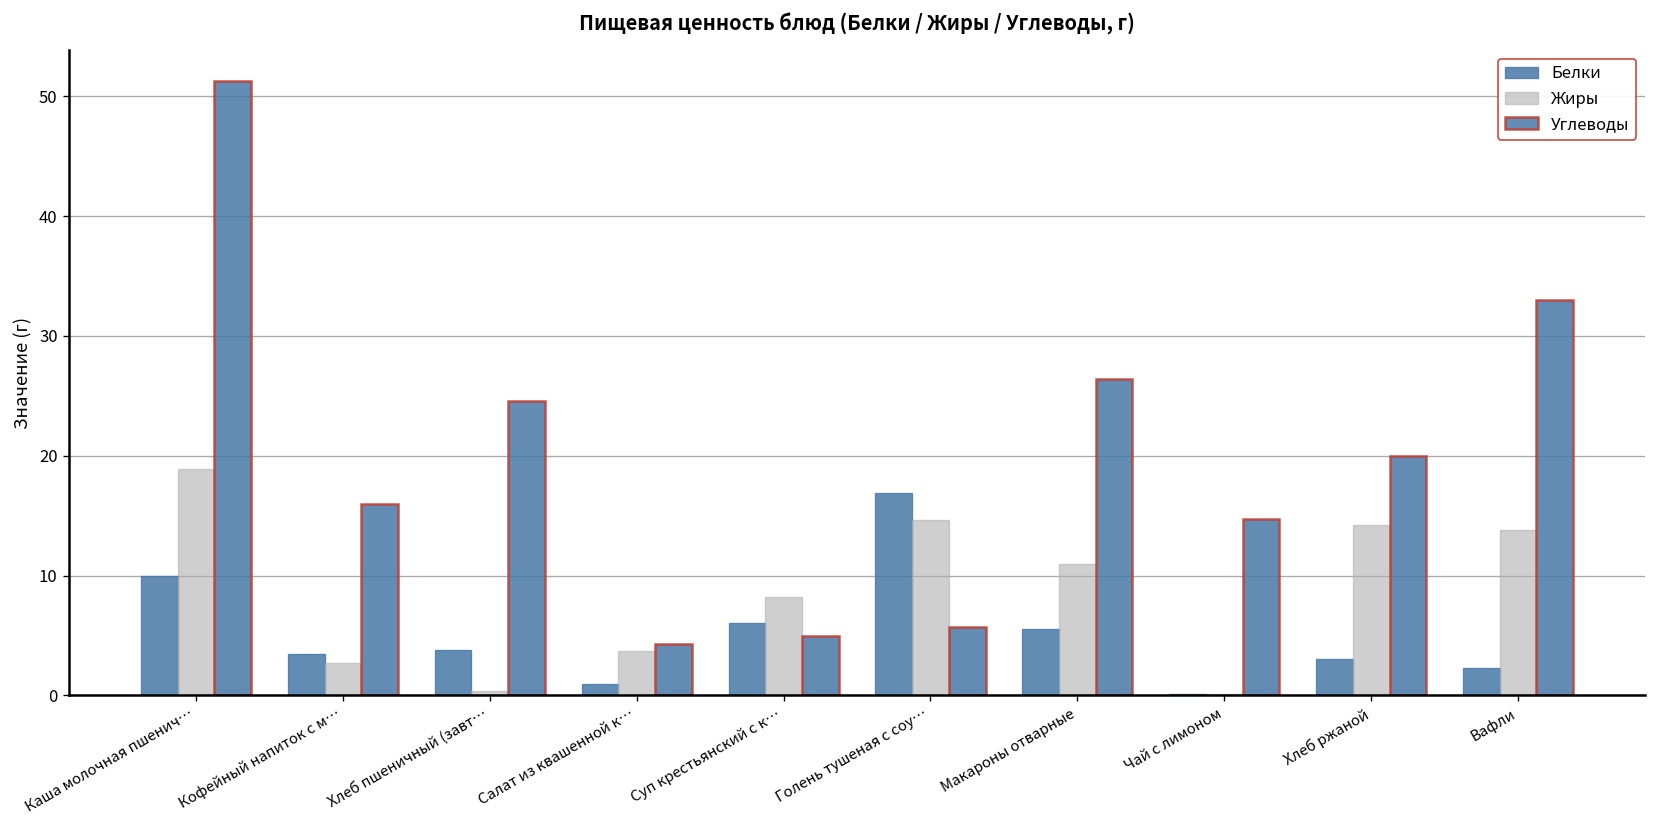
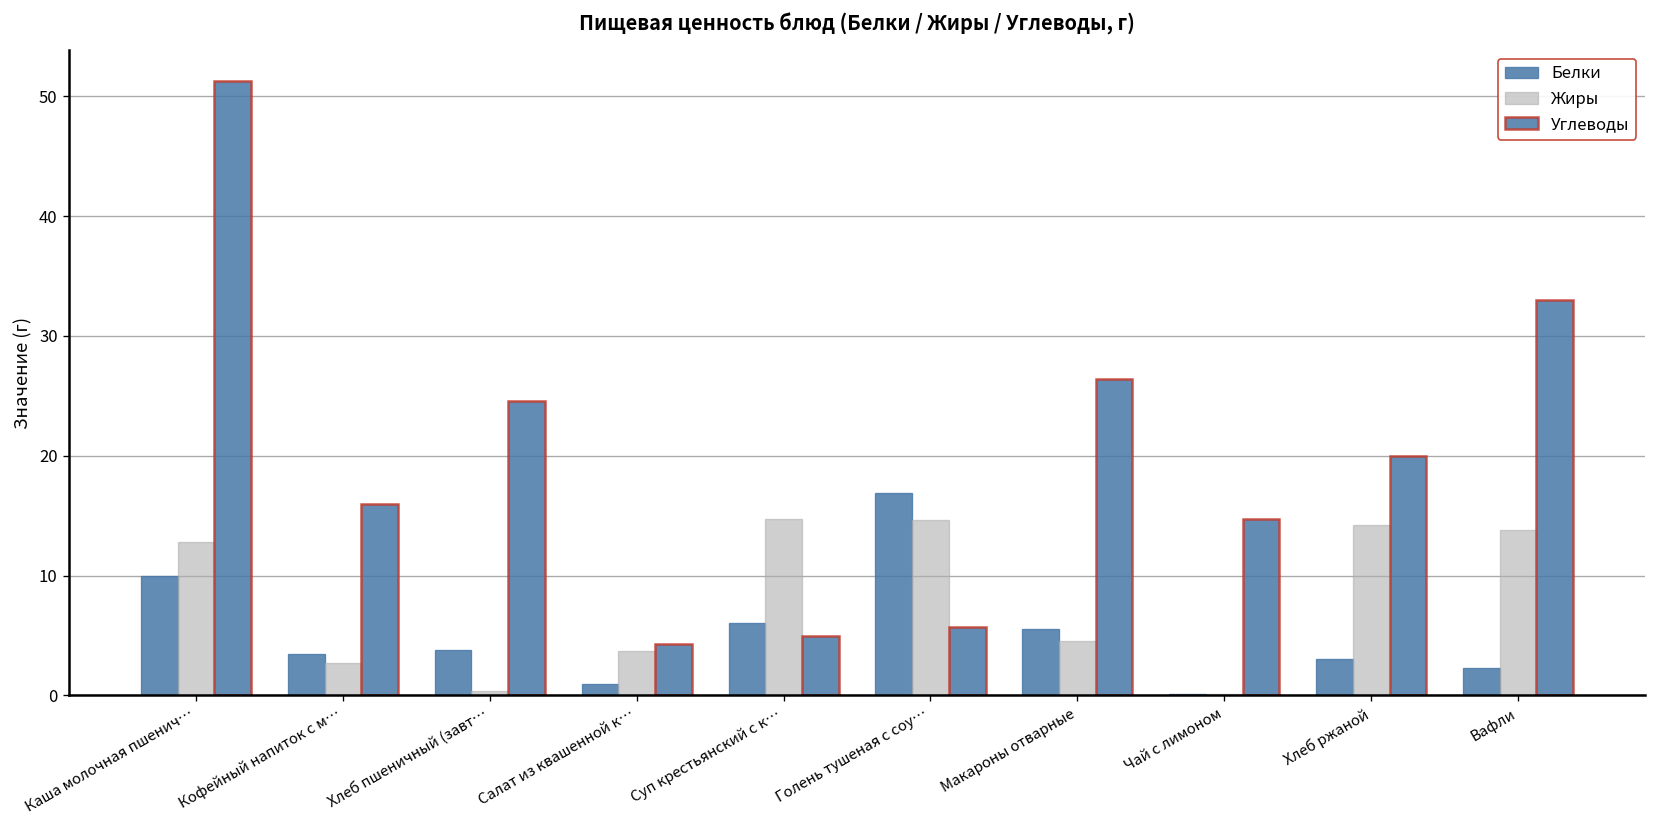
  {
    "Жиры": {
-     "Каша молочная пшенич…": 19,
+     "Каша молочная пшенич…": 13,
      "Кофейный напиток с м…": 3,
      "Хлеб пшеничный (завт…": 0,
      "Салат из квашенной к…": 4,
-     "Суп крестьянский с к…": 8,
+     "Суп крестьянский с к…": 15,
      "Голень тушеная с соу…": 15,
-     "Макароны отварные": 11,
+     "Макароны отварные": 5,
      "Хлеб ржаной": 14,
      "Вафли": 14
    }
  }
